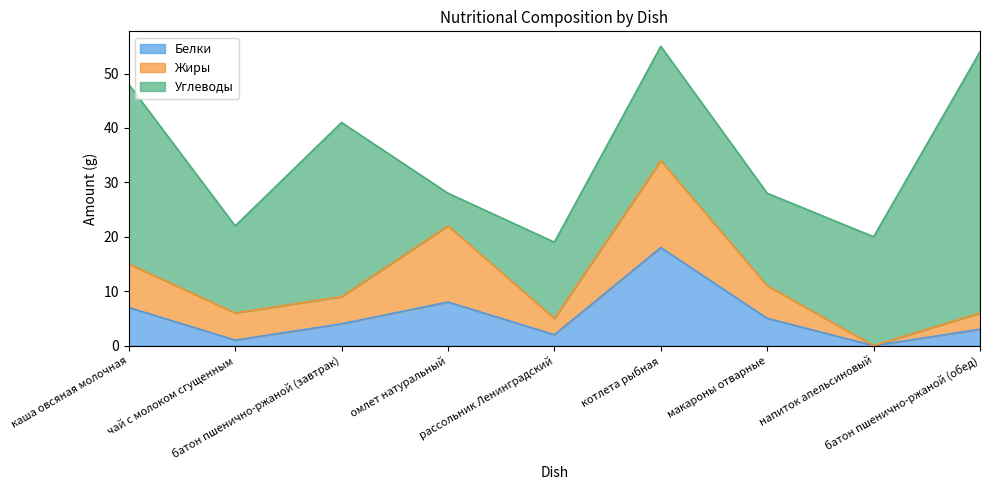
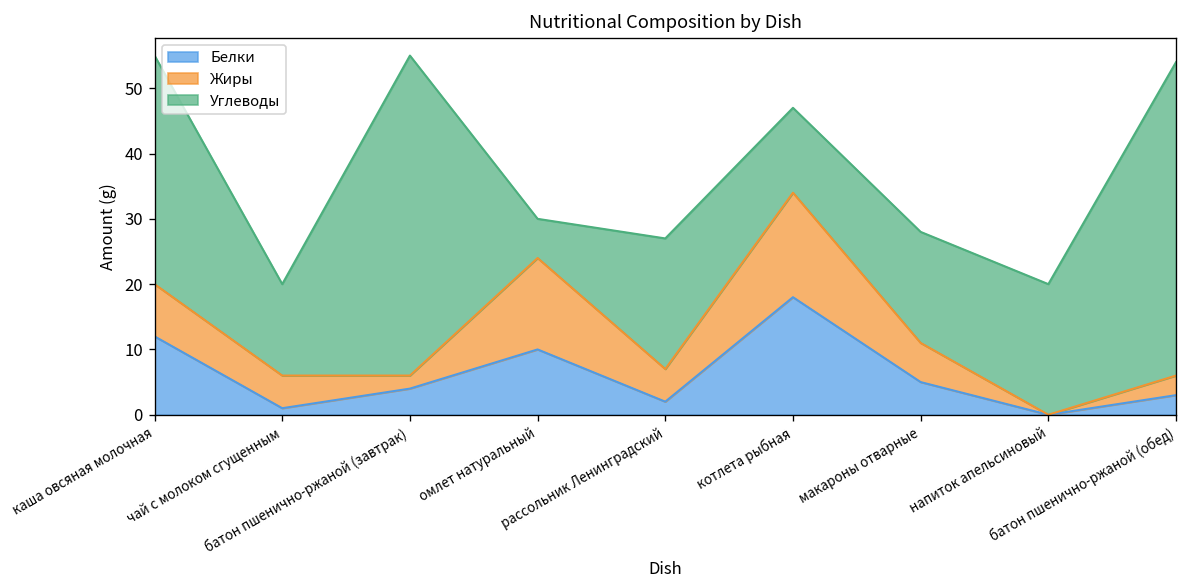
  {
    "Белки": {
-     "каша овсяная молочная": 7,
+     "каша овсяная молочная": 12,
      "чай с молоком сгущенным": 1,
      "батон пшенично-ржаной (завтрак)": 4,
-     "омлет натуральный": 8,
+     "омлет натуральный": 10,
      "рассольник Ленинградский": 2,
      "котлета рыбная": 18,
      "макароны отварные": 5,
      "батон пшенично-ржаной (обед)": 3
    },
    "Жиры": {
      "каша овсяная молочная": 8,
      "чай с молоком сгущенным": 5,
-     "батон пшенично-ржаной (завтрак)": 5,
+     "батон пшенично-ржаной (завтрак)": 2,
      "омлет натуральный": 14,
-     "рассольник Ленинградский": 3,
+     "рассольник Ленинградский": 5,
      "котлета рыбная": 16,
      "макароны отварные": 6,
      "батон пшенично-ржаной (обед)": 3
    },
    "Углеводы": {
-     "каша овсяная молочная": 33,
-     "чай с молоком сгущенным": 16,
-     "батон пшенично-ржаной (завтрак)": 32,
+     "каша овсяная молочная": 35,
+     "чай с молоком сгущенным": 14,
+     "батон пшенично-ржаной (завтрак)": 49,
      "омлет натуральный": 6,
-     "рассольник Ленинградский": 14,
-     "котлета рыбная": 21,
+     "рассольник Ленинградский": 20,
+     "котлета рыбная": 13,
      "макароны отварные": 17,
      "напиток апельсиновый": 20,
      "батон пшенично-ржаной (обед)": 48
    }
  }
